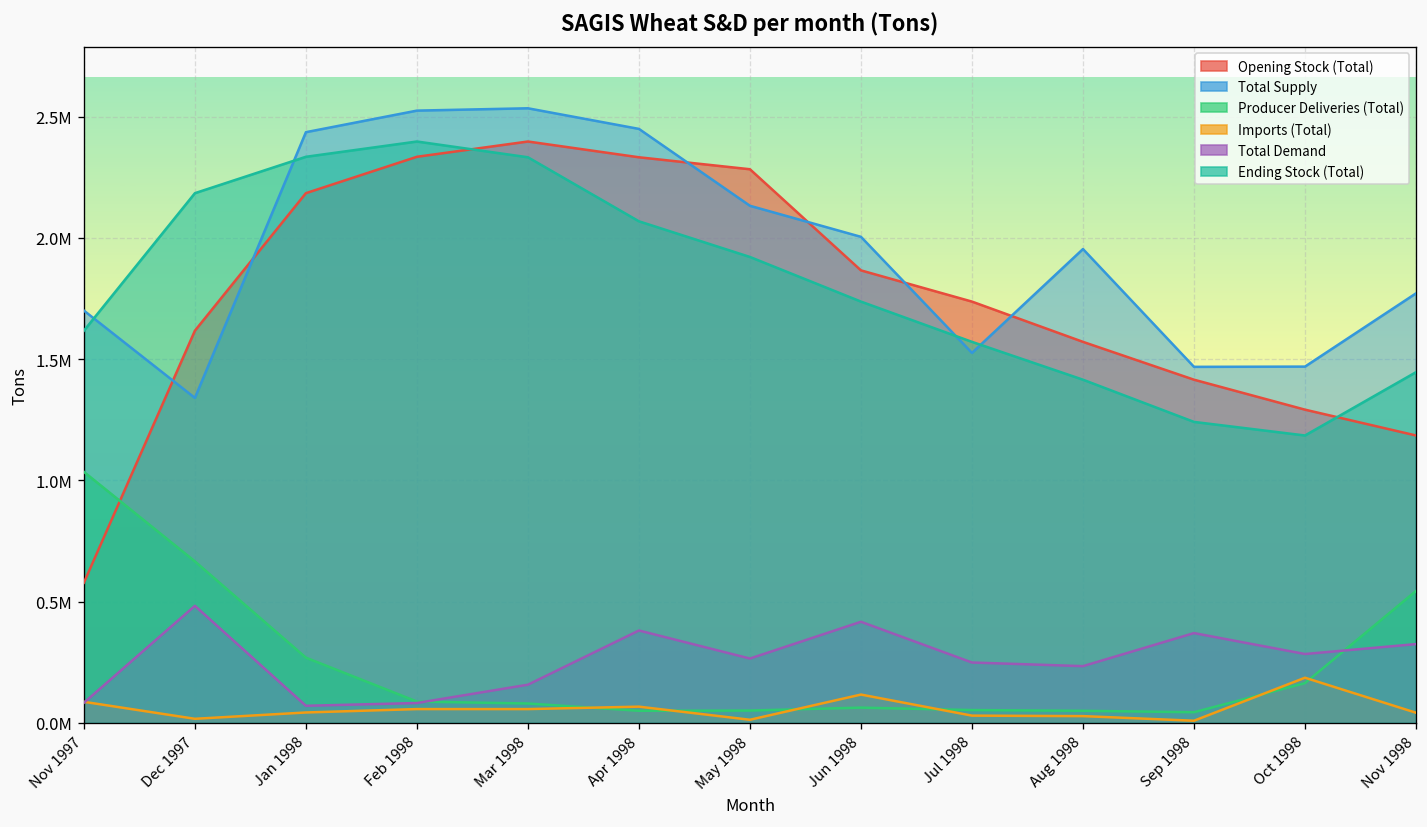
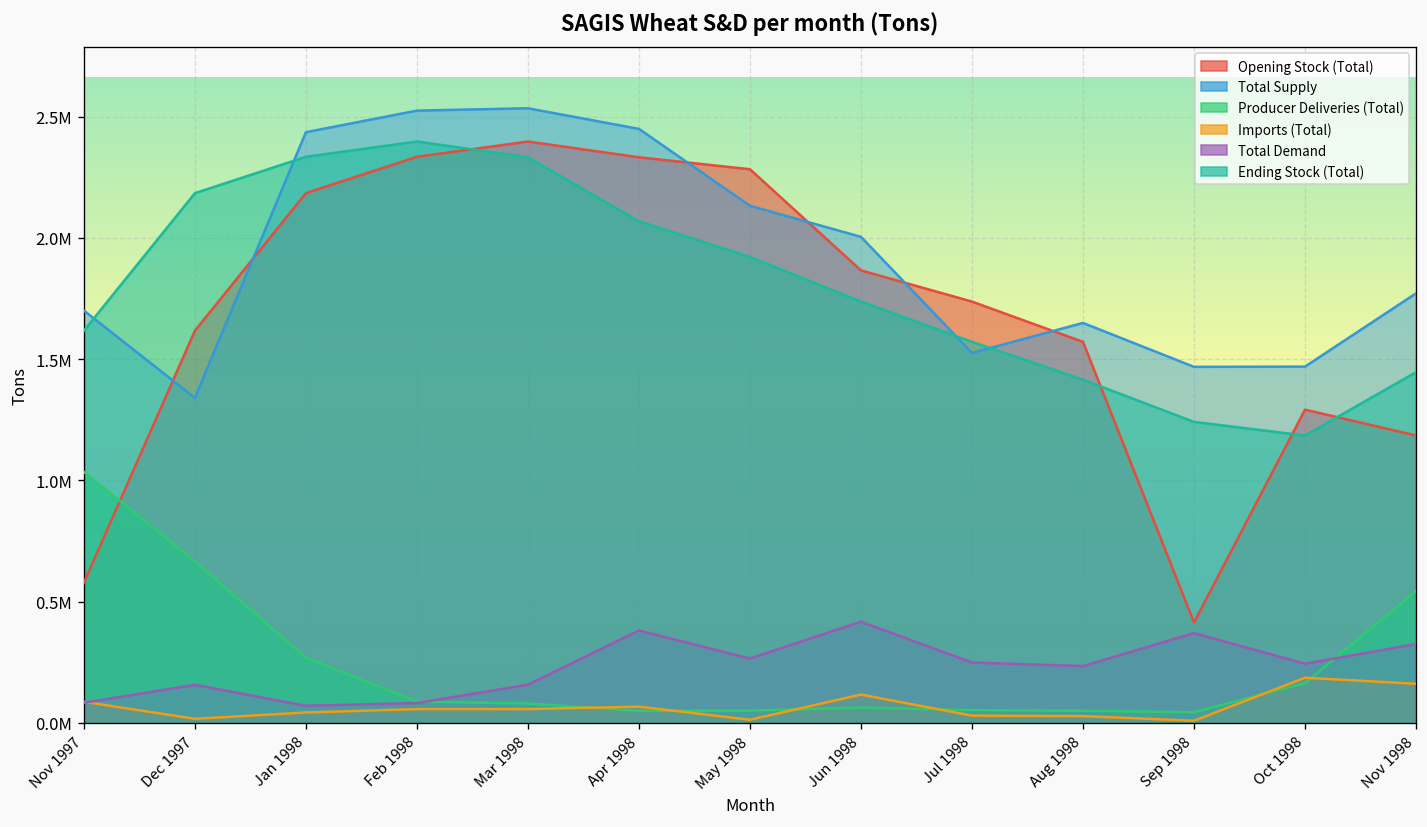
  {
    "Opening Stock (Total)": {
      "Nov 1997": 580000,
      "Dec 1997": 1620000,
      "Jan 1998": 2180000,
      "Feb 1998": 2330000,
      "Mar 1998": 2400000,
      "Apr 1998": 2330000,
      "May 1998": 2280000,
      "Jun 1998": 1870000,
      "Jul 1998": 1740000,
      "Aug 1998": 1570000,
-     "Sep 1998": 1420000,
+     "Sep 1998": 410000,
      "Oct 1998": 1290000,
      "Nov 1998": 1190000
    },
    "Total Supply": {
      "Nov 1997": 1700000,
      "Dec 1997": 1340000,
      "Jan 1998": 2440000,
      "Feb 1998": 2520000,
      "Mar 1998": 2530000,
      "Apr 1998": 2450000,
      "May 1998": 2130000,
      "Jun 1998": 2000000,
      "Jul 1998": 1530000,
-     "Aug 1998": 1950000,
+     "Aug 1998": 1650000,
      "Sep 1998": 1470000,
      "Oct 1998": 1470000,
      "Nov 1998": 1770000
    },
    "Imports (Total)": {
      "Dec 1997": 20000,
      "Jan 1998": 40000,
      "Feb 1998": 60000,
      "Mar 1998": 60000,
      "Apr 1998": 70000,
      "May 1998": 10000,
      "Jun 1998": 120000,
      "Jul 1998": 30000,
      "Aug 1998": 30000,
      "Sep 1998": 10000,
      "Oct 1998": 190000,
-     "Nov 1998": 40000
+     "Nov 1998": 160000
    },
    "Total Demand": {
-     "Dec 1997": 480000,
+     "Dec 1997": 160000,
      "Jan 1998": 70000,
      "Mar 1998": 160000,
      "Apr 1998": 380000,
      "May 1998": 270000,
      "Jun 1998": 420000,
      "Jul 1998": 250000,
      "Aug 1998": 230000,
      "Sep 1998": 370000,
-     "Oct 1998": 280000,
+     "Oct 1998": 240000,
      "Nov 1998": 330000
    }
  }
